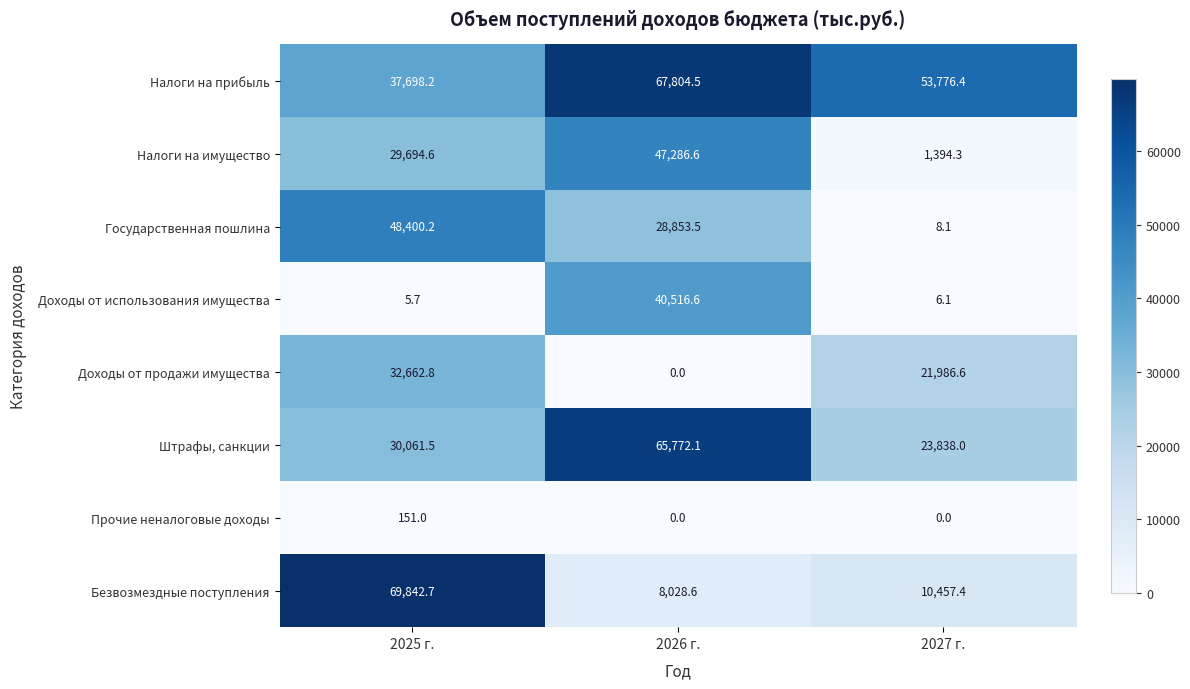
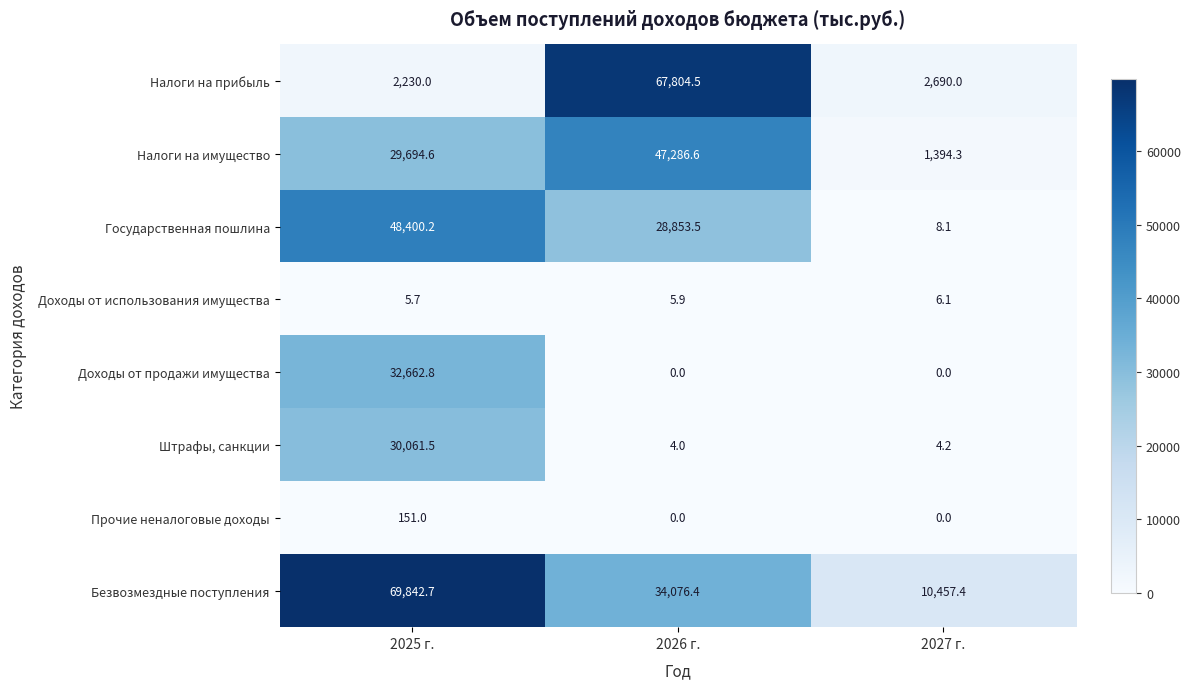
  {
    "Налоги на прибыль": {
-     "2025 г.": "37,698.2",
+     "2025 г.": "2,230.0",
      "2026 г.": "67,804.5",
-     "2027 г.": "53,776.4"
+     "2027 г.": "2,690.0"
    },
    "Налоги на имущество": {
      "2025 г.": "29,694.6",
      "2026 г.": "47,286.6",
      "2027 г.": "1,394.3"
    },
    "Государственная пошлина": {
      "2025 г.": "48,400.2",
      "2026 г.": "28,853.5",
      "2027 г.": "8.1"
    },
    "Доходы от использования имущества": {
      "2025 г.": "5.7",
-     "2026 г.": "40,516.6",
+     "2026 г.": "5.9",
      "2027 г.": "6.1"
    },
    "Доходы от продажи имущества": {
      "2025 г.": "32,662.8",
      "2026 г.": "0.0",
-     "2027 г.": "21,986.6"
+     "2027 г.": "0.0"
    },
    "Штрафы, санкции": {
      "2025 г.": "30,061.5",
-     "2026 г.": "65,772.1",
-     "2027 г.": "23,838.0"
+     "2026 г.": "4.0",
+     "2027 г.": "4.2"
    },
    "Прочие неналоговые доходы": {
      "2025 г.": "151.0",
      "2026 г.": "0.0",
      "2027 г.": "0.0"
    },
    "Безвозмездные поступления": {
      "2025 г.": "69,842.7",
-     "2026 г.": "8,028.6",
+     "2026 г.": "34,076.4",
      "2027 г.": "10,457.4"
    }
  }
